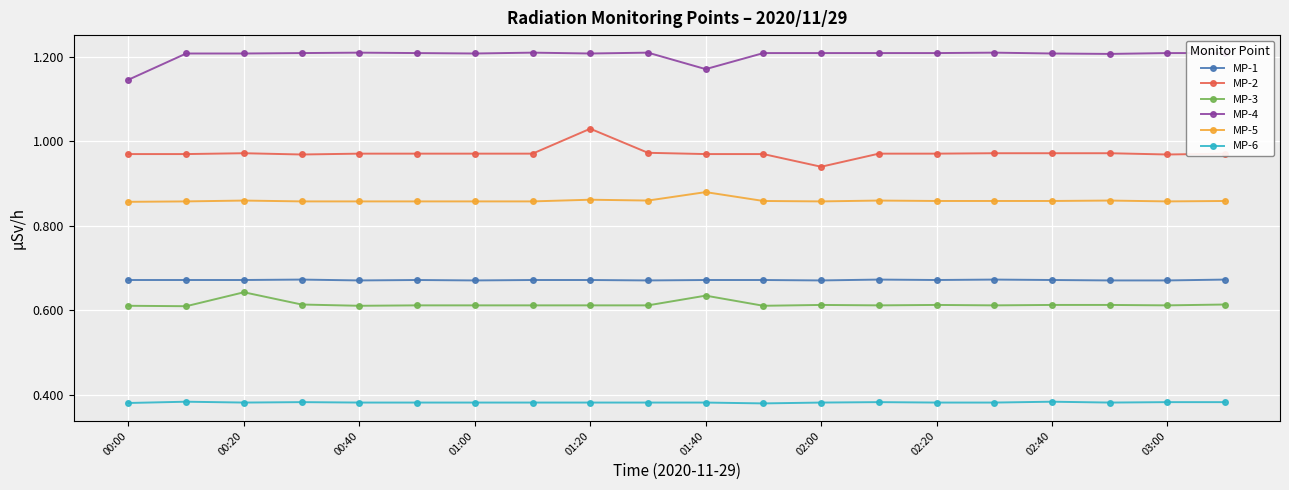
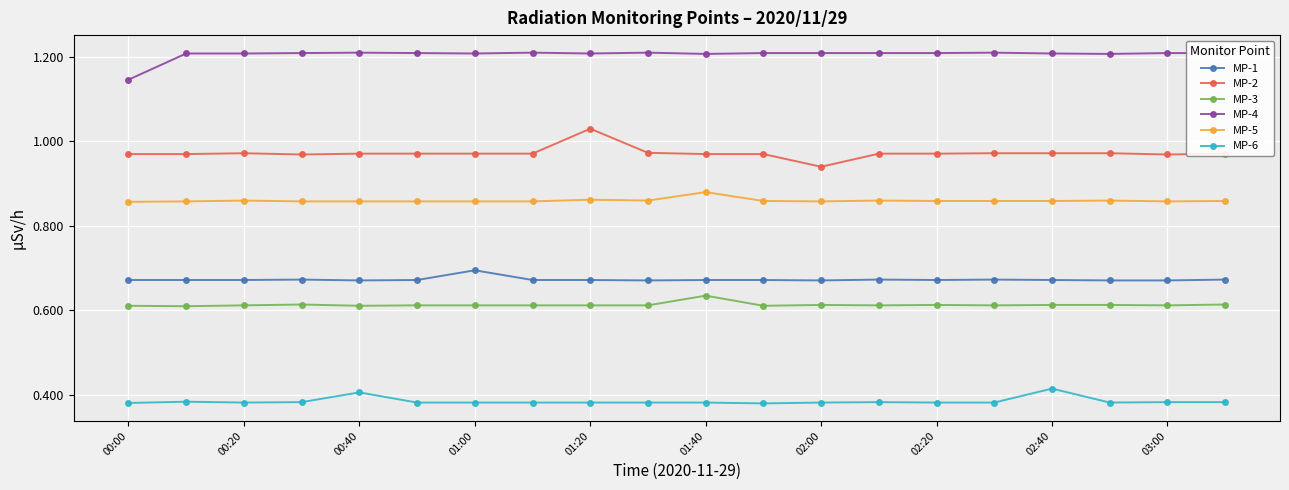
  {
    "MP-1": {
      "00:00": 0.67,
      "00:20": 0.67,
      "00:40": 0.67,
-     "01:00": 0.67,
+     "01:00": 0.70,
      "01:20": 0.67,
      "01:40": 0.67,
      "02:00": 0.67,
      "02:20": 0.67,
      "02:40": 0.67,
      "03:00": 0.67
    },
    "MP-2": {
      "00:00": 0.97,
      "00:20": 0.97,
      "00:40": 0.97,
      "01:00": 0.97,
      "01:20": 1.03,
      "01:40": 0.97,
      "02:00": 0.94,
      "02:20": 0.97,
      "02:40": 0.97,
      "03:00": 0.97
    },
    "MP-3": {
      "00:00": 0.61,
-     "00:20": 0.64,
+     "00:20": 0.61,
      "00:40": 0.61,
      "01:00": 0.61,
      "01:20": 0.61,
      "01:40": 0.64,
      "02:00": 0.61,
      "02:20": 0.61,
      "02:40": 0.61,
      "03:00": 0.61
    },
    "MP-4": {
      "00:00": 1.15,
      "00:20": 1.21,
      "00:40": 1.21,
      "01:00": 1.21,
      "01:20": 1.21,
-     "01:40": 1.17,
+     "01:40": 1.21,
      "02:00": 1.21,
      "02:20": 1.21,
      "02:40": 1.21,
      "03:00": 1.21
    },
    "MP-5": {
      "00:00": 0.86,
      "00:20": 0.86,
      "00:40": 0.86,
      "01:00": 0.86,
      "01:20": 0.86,
      "01:40": 0.88,
      "02:00": 0.86,
      "02:20": 0.86,
      "02:40": 0.86,
      "03:00": 0.86
    },
    "MP-6": {
      "00:00": 0.38,
      "00:20": 0.38,
-     "00:40": 0.38,
+     "00:40": 0.41,
      "01:00": 0.38,
      "01:20": 0.38,
      "01:40": 0.38,
      "02:00": 0.38,
      "02:20": 0.38,
-     "02:40": 0.38,
+     "02:40": 0.42,
      "03:00": 0.38
    }
  }
